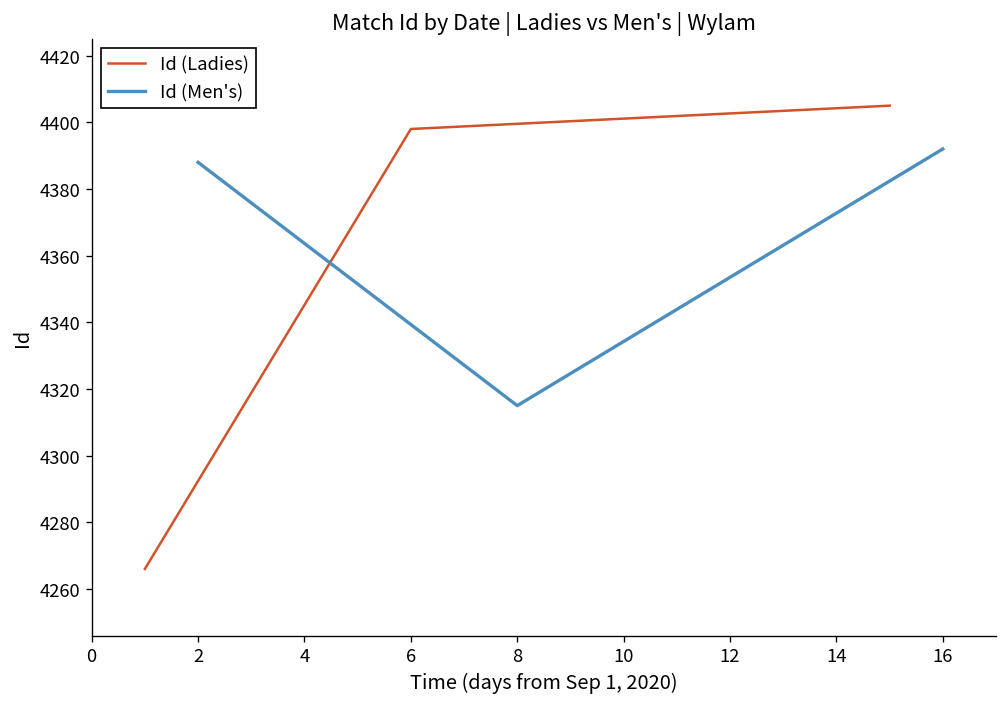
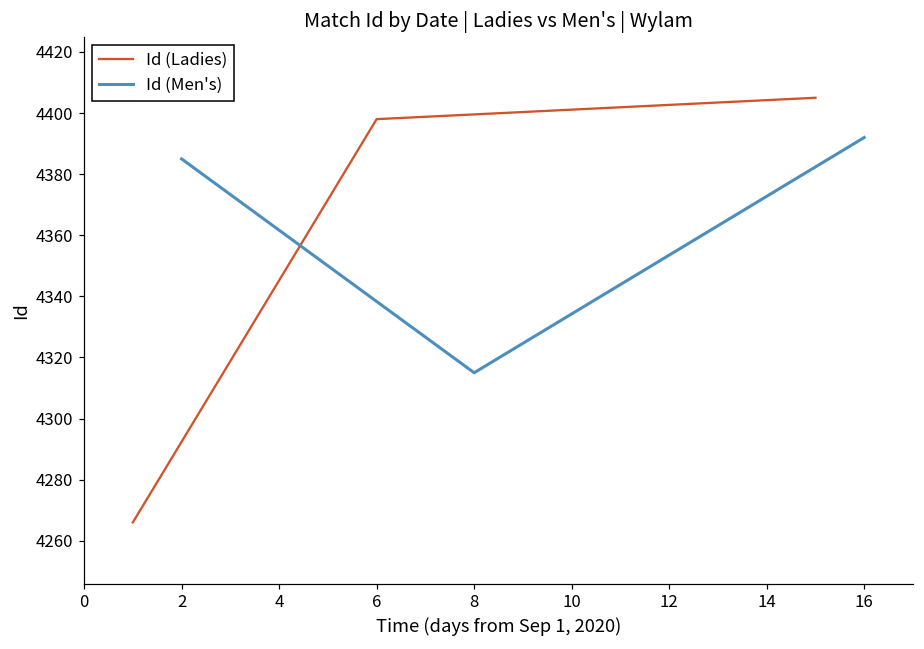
  {
    "Id (Ladies)": {
      "6": 4398
    },
    "Id (Men's)": {
-     "2": 4388,
+     "2": 4385,
      "8": 4315,
      "16": 4392
    }
  }
